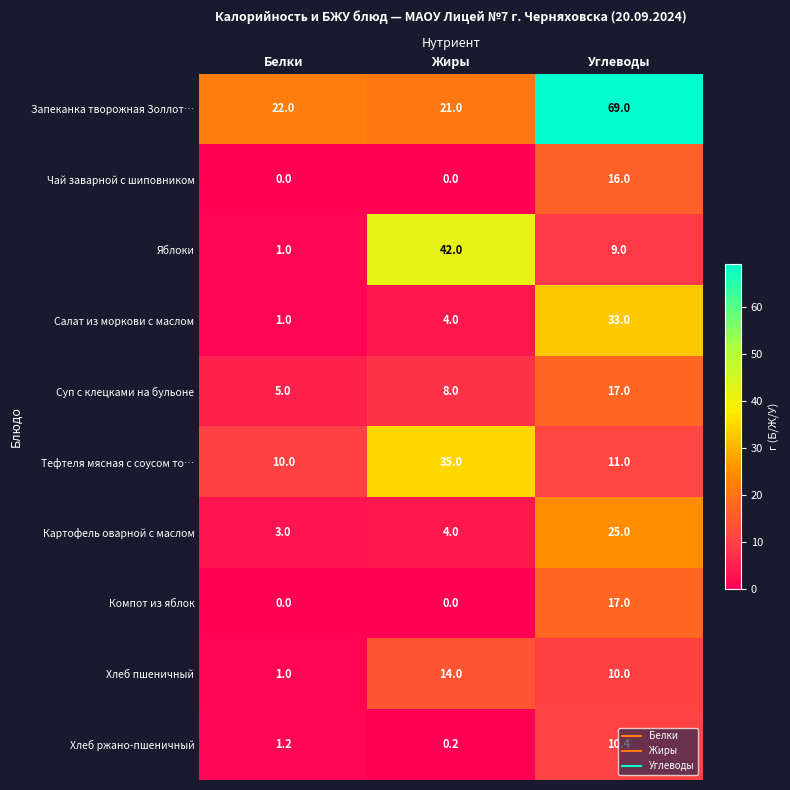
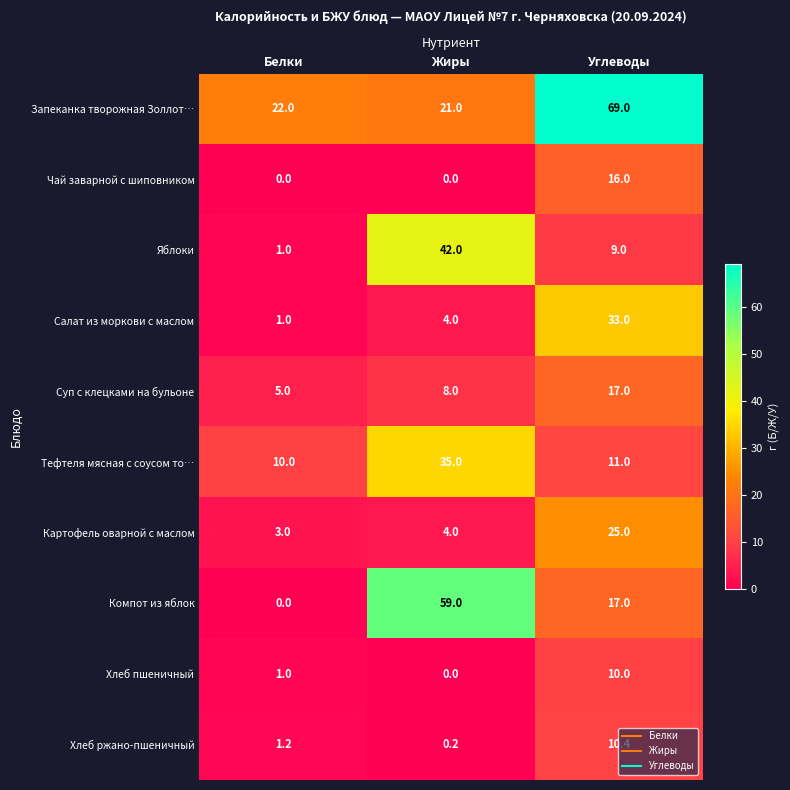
  {
    "Запеканка творожная Золлот…": {
      "Белки": 22.0,
      "Жиры": 21.0,
      "Углеводы": 69.0
    },
    "Чай заварной с шиповником": {
      "Белки": 0.0,
      "Жиры": 0.0,
      "Углеводы": 16.0
    },
    "Яблоки": {
      "Белки": 1.0,
      "Жиры": 42.0,
      "Углеводы": 9.0
    },
    "Салат из моркови с маслом": {
      "Белки": 1.0,
      "Жиры": 4.0,
      "Углеводы": 33.0
    },
    "Суп с клецками на бульоне": {
      "Белки": 5.0,
      "Жиры": 8.0,
      "Углеводы": 17.0
    },
    "Тефтеля мясная с соусом то…": {
      "Белки": 10.0,
      "Жиры": 35.0,
      "Углеводы": 11.0
    },
    "Картофель оварной с маслом": {
      "Белки": 3.0,
      "Жиры": 4.0,
      "Углеводы": 25.0
    },
    "Компот из яблок": {
      "Белки": 0.0,
-     "Жиры": 0.0,
+     "Жиры": 59.0,
      "Углеводы": 17.0
    },
    "Хлеб пшеничный": {
      "Белки": 1.0,
-     "Жиры": 14.0,
+     "Жиры": 0.0,
      "Углеводы": 10.0
    },
    "Хлеб ржано-пшеничный": {
      "Белки": 1.2,
      "Жиры": 0.2
    }
  }
